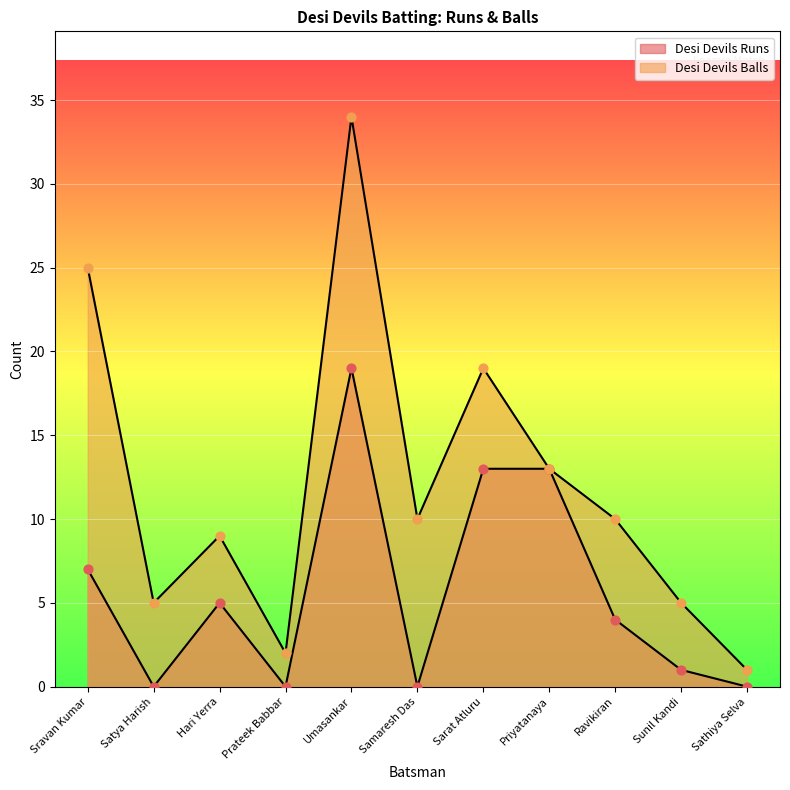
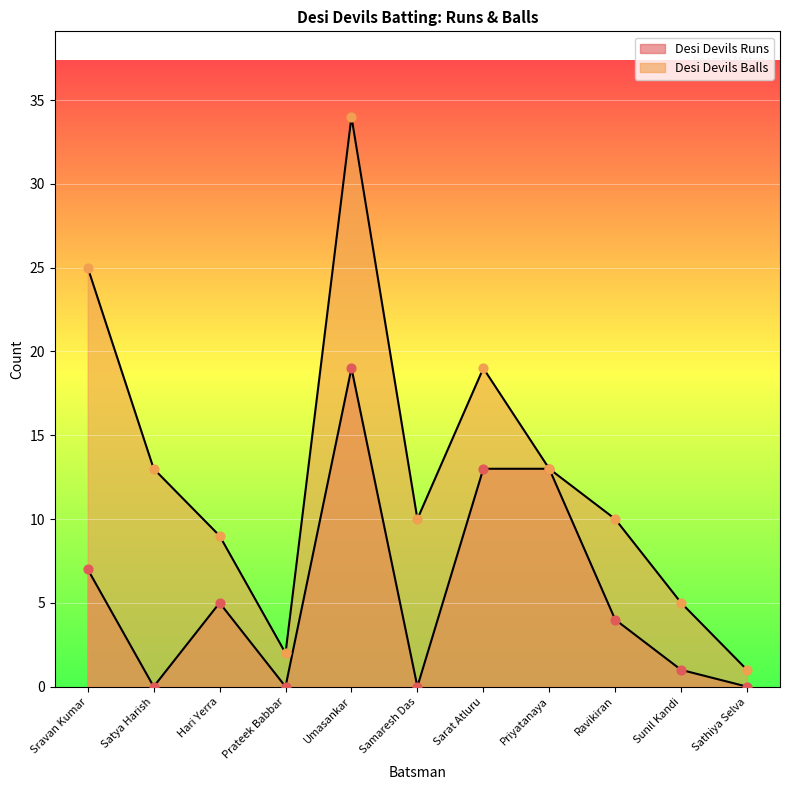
  {
    "Desi Devils Runs": {
      "Sravan Kumar": 7,
      "Satya Harish": 0,
      "Hari Yerra": 5,
      "Prateek Babbar": 0,
      "Umasankar": 19,
      "Samaresh Das": 0,
      "Sarat Atluru": 13,
      "Ravikiran": 4,
      "Sunil Kandi": 1,
      "Sathiya Selva": 0
    },
    "Desi Devils Balls": {
      "Sravan Kumar": 25,
-     "Satya Harish": 5,
+     "Satya Harish": 13,
      "Hari Yerra": 9,
      "Prateek Babbar": 2,
      "Umasankar": 34,
      "Samaresh Das": 10,
      "Sarat Atluru": 19,
      "Ravikiran": 10,
      "Sunil Kandi": 5,
      "Sathiya Selva": 1
    }
  }
